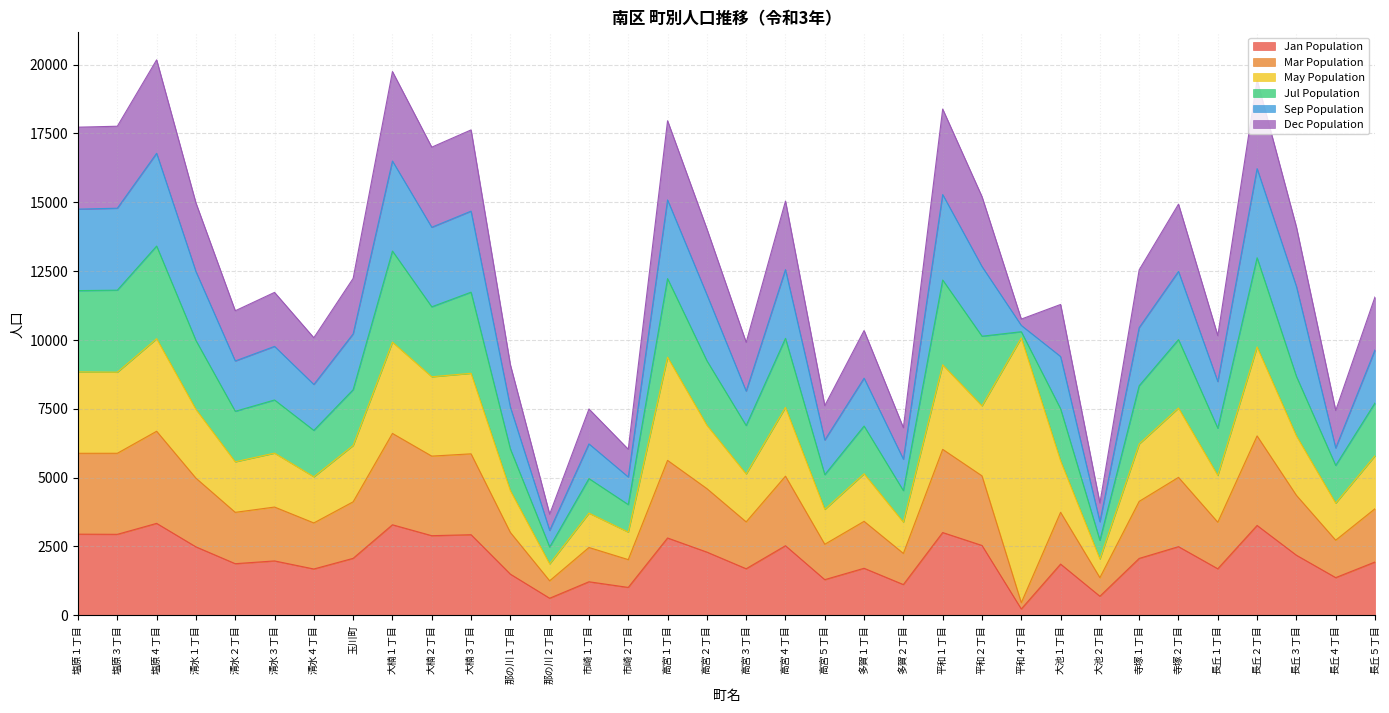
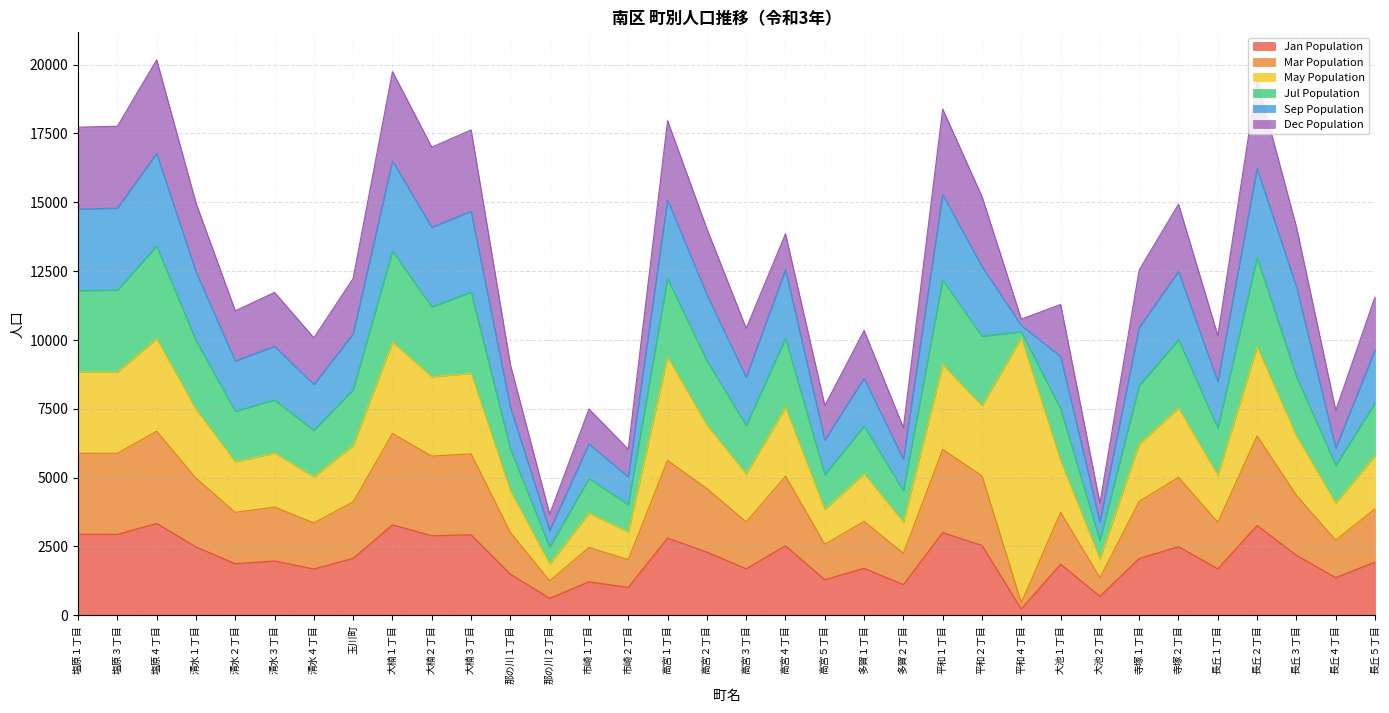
  {
    "May Population": {
      "塩原１丁目": 3000,
      "塩原３丁目": 2900,
      "塩原４丁目": 3400,
      "清水１丁目": 2500,
      "清水２丁目": 1800,
      "清水３丁目": 2000,
      "清水４丁目": 1700,
      "玉川町": 2000,
      "大楠１丁目": 3300,
      "大楠２丁目": 2900,
      "大楠３丁目": 2900,
      "那の川１丁目": 1500,
      "那の川２丁目": 600,
      "市崎１丁目": 1200,
      "市崎２丁目": 1000,
      "高宮１丁目": 3700,
      "高宮２丁目": 2300,
      "高宮３丁目": 1700,
      "高宮４丁目": 2500,
      "高宮５丁目": 1300,
      "多賀１丁目": 1700,
      "多賀２丁目": 1100,
      "平和１丁目": 3100,
      "平和２丁目": 2500,
      "平和４丁目": 9600,
      "大池１丁目": 1900,
      "大池２丁目": 700,
      "寺塚１丁目": 2100,
      "寺塚２丁目": 2500,
      "長丘１丁目": 1700,
      "長丘２丁目": 3200,
      "長丘３丁目": 2200,
      "長丘４丁目": 1300,
      "長丘５丁目": 1900
    },
    "Jul Population": {
      "塩原１丁目": 3000,
      "塩原３丁目": 3000,
      "塩原４丁目": 3400,
      "清水１丁目": 2500,
      "清水２丁目": 1800,
      "清水３丁目": 1900,
      "清水４丁目": 1700,
      "玉川町": 2000,
      "大楠１丁目": 3300,
      "大楠２丁目": 2500,
      "大楠３丁目": 2900,
      "那の川１丁目": 1500,
      "那の川２丁目": 600,
      "市崎１丁目": 1300,
      "市崎２丁目": 1000,
      "高宮１丁目": 2900,
      "高宮２丁目": 2300,
      "高宮３丁目": 1800,
      "高宮４丁目": 2500,
      "高宮５丁目": 1300,
      "多賀１丁目": 1700,
      "多賀２丁目": 1100,
      "平和１丁目": 3100,
      "平和２丁目": 2500,
      "平和４丁目": 200,
      "大池１丁目": 1900,
      "大池２丁目": 700,
      "寺塚１丁目": 2100,
      "寺塚２丁目": 2500,
      "長丘１丁目": 1700,
      "長丘２丁目": 3200,
      "長丘３丁目": 2200,
      "長丘４丁目": 1400,
      "長丘５丁目": 1900
    },
    "Sep Population": {
      "塩原１丁目": 3000,
      "塩原３丁目": 3000,
      "塩原４丁目": 3400,
      "清水１丁目": 2500,
      "清水２丁目": 1800,
      "清水３丁目": 1900,
      "清水４丁目": 1700,
      "玉川町": 2000,
      "大楠１丁目": 3300,
      "大楠２丁目": 2900,
      "大楠３丁目": 2900,
      "那の川１丁目": 1500,
      "那の川２丁目": 600,
      "市崎１丁目": 1300,
      "市崎２丁目": 1000,
      "高宮１丁目": 2900,
      "高宮２丁目": 2400,
-     "高宮３丁目": 1200,
+     "高宮３丁目": 1800,
      "高宮４丁目": 2500,
      "高宮５丁目": 1300,
      "多賀１丁目": 1700,
      "多賀２丁目": 1100,
      "平和１丁目": 3100,
      "平和２丁目": 2500,
      "平和４丁目": 200,
      "大池１丁目": 1900,
      "大池２丁目": 700,
      "寺塚１丁目": 2100,
      "寺塚２丁目": 2500,
      "長丘１丁目": 1700,
      "長丘２丁目": 3200,
      "長丘３丁目": 3300,
      "長丘４丁目": 600,
      "長丘５丁目": 1900
    },
    "Dec Population": {
      "塩原１丁目": 3000,
      "塩原３丁目": 3000,
      "塩原４丁目": 3400,
      "清水１丁目": 2500,
      "清水２丁目": 1800,
      "清水３丁目": 2000,
      "清水４丁目": 1700,
      "玉川町": 2000,
      "大楠１丁目": 3300,
      "大楠２丁目": 2900,
      "大楠３丁目": 3000,
      "那の川１丁目": 1500,
      "那の川２丁目": 600,
      "市崎１丁目": 1300,
      "市崎２丁目": 1000,
      "高宮１丁目": 2900,
      "高宮２丁目": 2400,
      "高宮３丁目": 1800,
-     "高宮４丁目": 2500,
+     "高宮４丁目": 1300,
      "高宮５丁目": 1300,
      "多賀１丁目": 1700,
      "多賀２丁目": 1100,
      "平和１丁目": 3100,
      "平和２丁目": 2500,
      "平和４丁目": 200,
      "大池１丁目": 1900,
      "大池２丁目": 700,
      "寺塚１丁目": 2100,
      "寺塚２丁目": 2400,
      "長丘１丁目": 1700,
      "長丘３丁目": 2200,
      "長丘４丁目": 1400,
      "長丘５丁目": 1900
    }
  }
